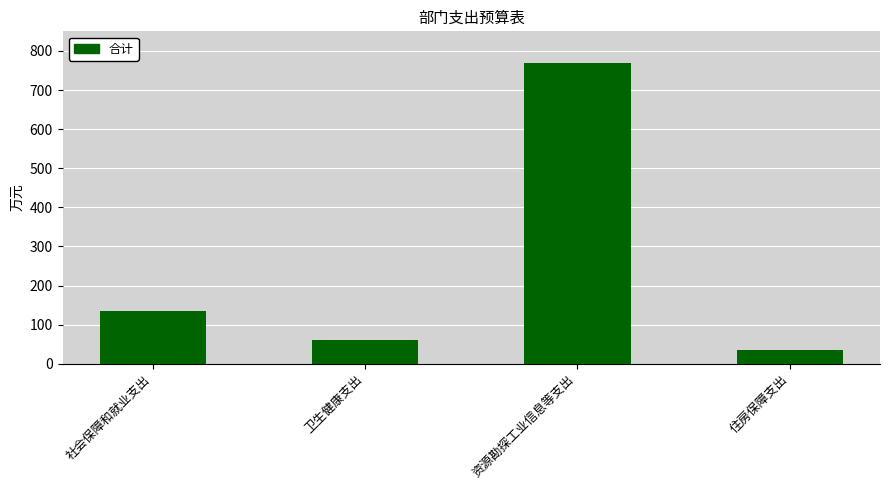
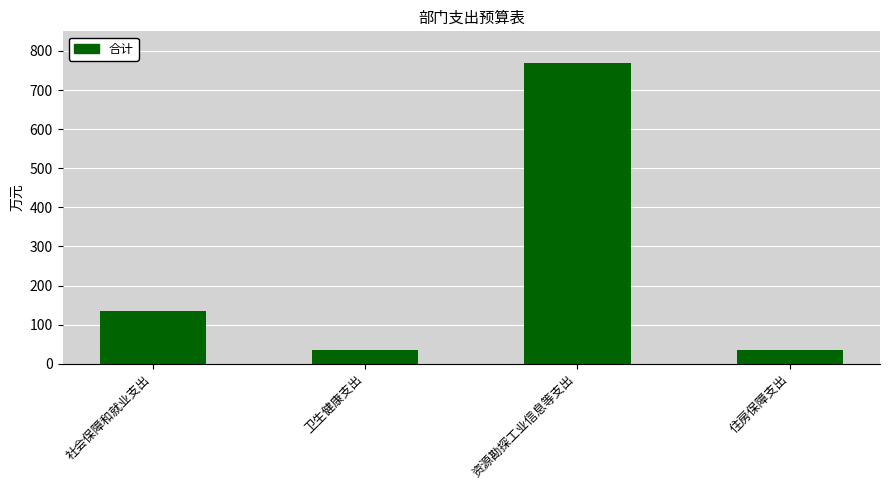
  {
    "社会保障和就业支出": 130,
-   "卫生健康支出": 60,
+   "卫生健康支出": 30,
    "资源勘探工业信息等支出": 770,
    "住房保障支出": 30
  }
